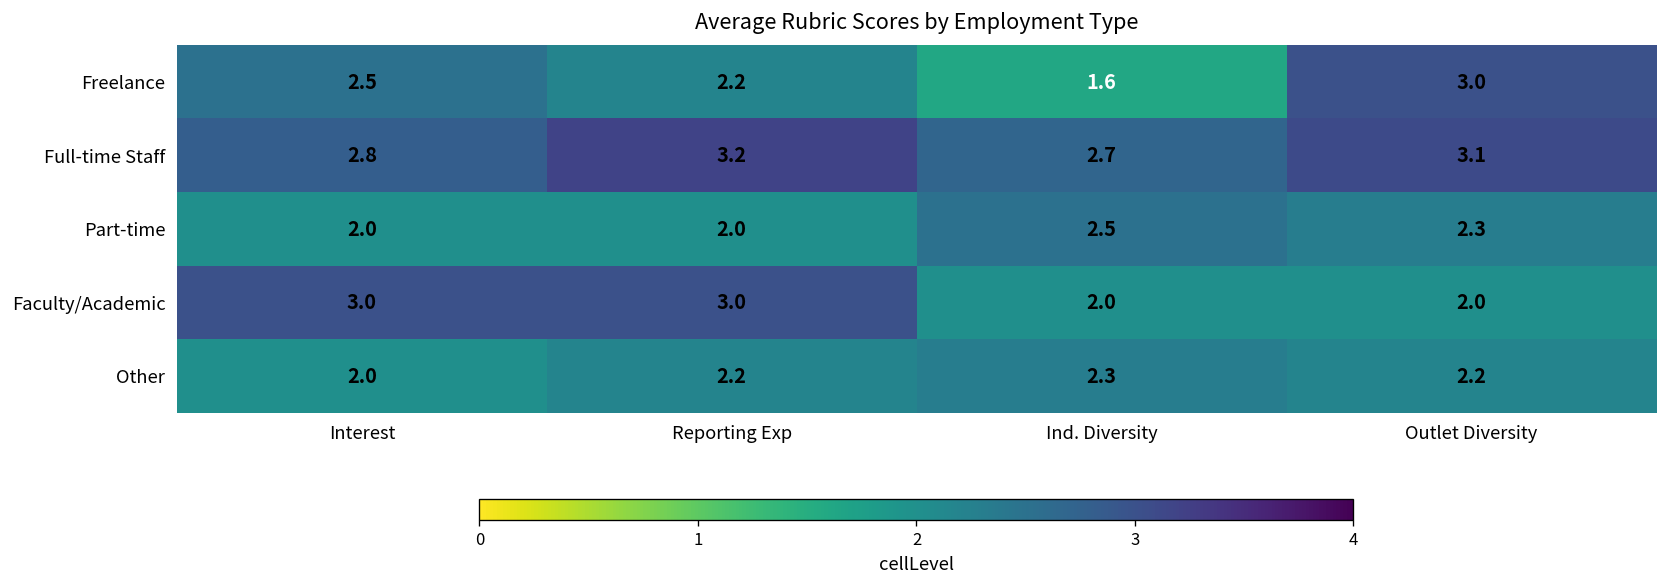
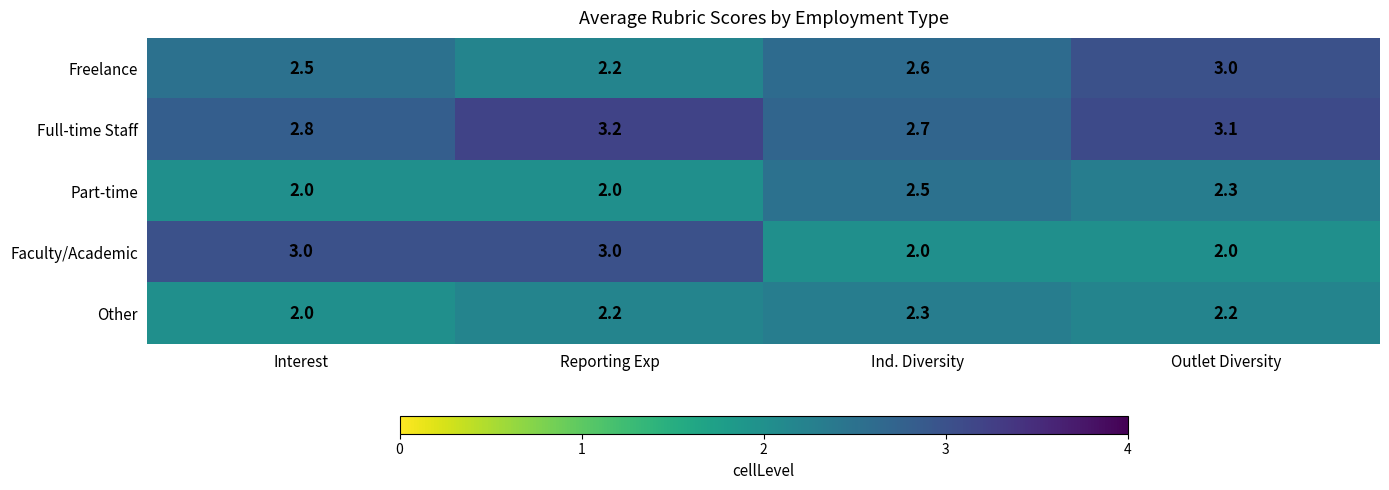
  {
    "Freelance": {
      "Interest": 2.5,
      "Reporting Exp": 2.2,
-     "Ind. Diversity": 1.6,
+     "Ind. Diversity": 2.6,
      "Outlet Diversity": 3.0
    },
    "Full-time Staff": {
      "Interest": 2.8,
      "Reporting Exp": 3.2,
      "Ind. Diversity": 2.7,
      "Outlet Diversity": 3.1
    },
    "Part-time": {
      "Interest": 2.0,
      "Reporting Exp": 2.0,
      "Ind. Diversity": 2.5,
      "Outlet Diversity": 2.3
    },
    "Faculty/Academic": {
      "Interest": 3.0,
      "Reporting Exp": 3.0,
      "Ind. Diversity": 2.0,
      "Outlet Diversity": 2.0
    },
    "Other": {
      "Interest": 2.0,
      "Reporting Exp": 2.2,
      "Ind. Diversity": 2.3,
      "Outlet Diversity": 2.2
    }
  }
